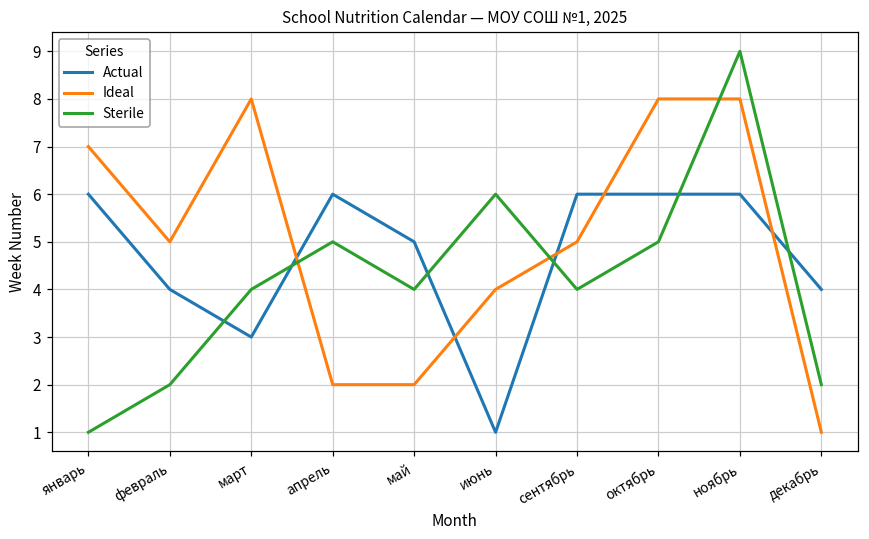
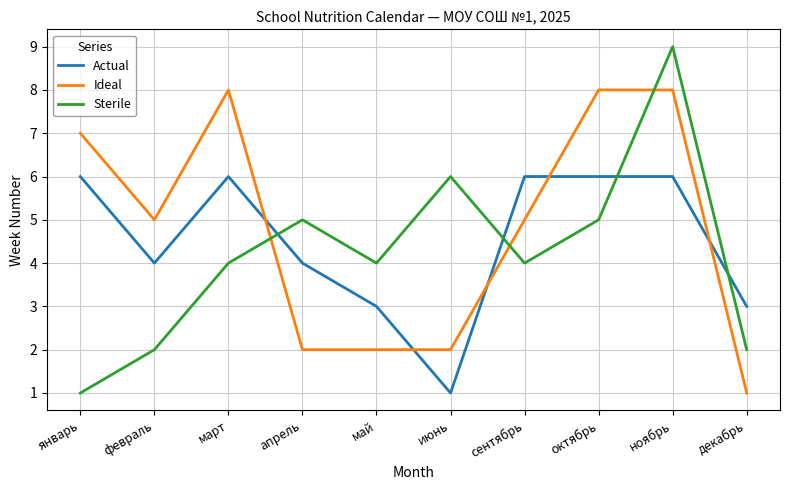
  {
    "Actual": {
      "январь": 6,
      "февраль": 4,
-     "март": 3,
-     "апрель": 6,
-     "май": 5,
+     "март": 6,
+     "апрель": 4,
+     "май": 3,
      "июнь": 1,
      "сентябрь": 6,
      "октябрь": 6,
      "ноябрь": 6,
-     "декабрь": 4
+     "декабрь": 3
    },
    "Ideal": {
      "январь": 7,
      "февраль": 5,
      "март": 8,
      "апрель": 2,
      "май": 2,
-     "июнь": 4,
+     "июнь": 2,
      "сентябрь": 5,
      "октябрь": 8,
      "ноябрь": 8,
      "декабрь": 1
    },
    "Sterile": {
      "январь": 1,
      "февраль": 2,
      "март": 4,
      "апрель": 5,
      "май": 4,
      "июнь": 6,
      "сентябрь": 4,
      "октябрь": 5,
      "ноябрь": 9,
      "декабрь": 2
    }
  }
